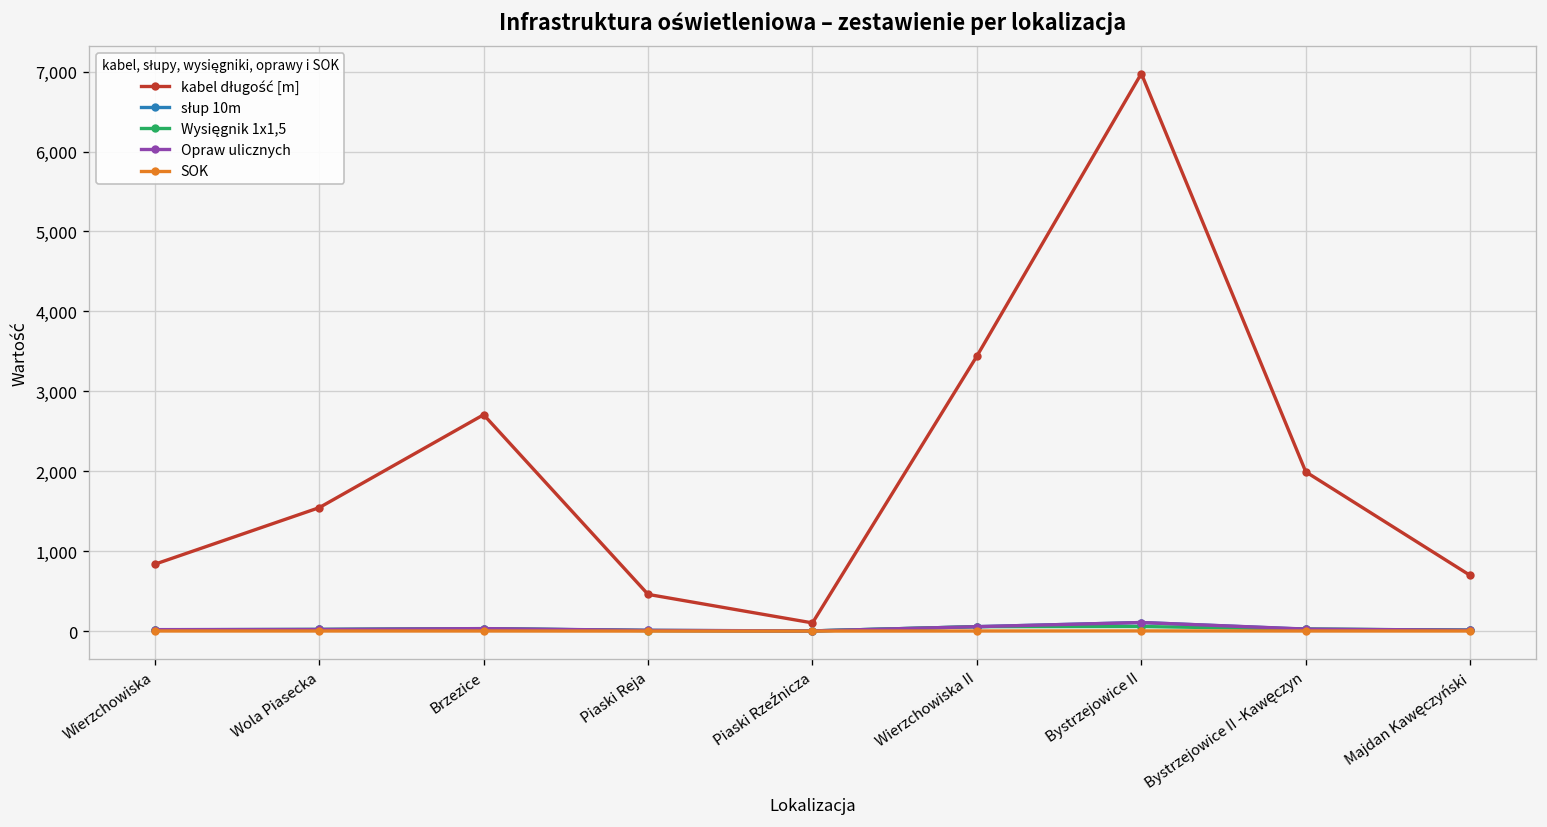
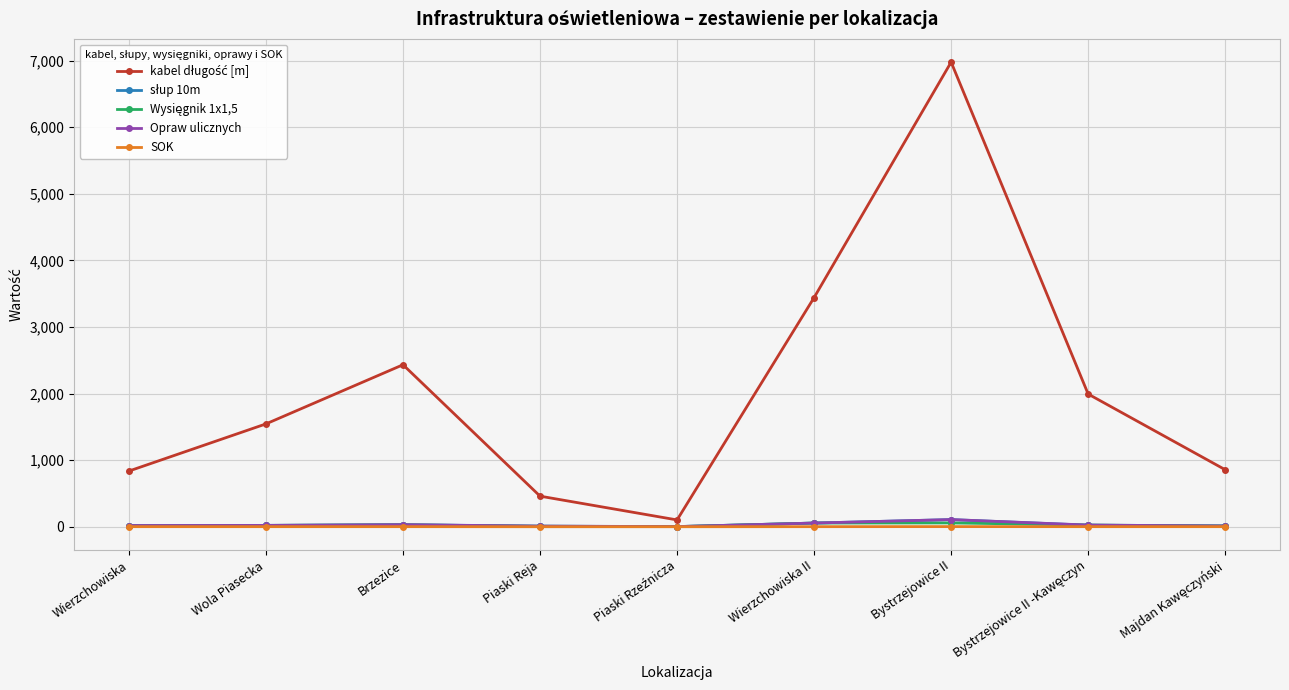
  {
    "kabel długość [m]": {
      "Wierzchowiska": "800",
      "Wola Piasecka": "1,500",
-     "Brzezice": "2,700",
+     "Brzezice": "2,400",
      "Piaski Reja": "500",
      "Piaski Rzeźnicza": "100",
      "Wierzchowiska II": "3,400",
      "Bystrzejowice II": "7,000",
      "Bystrzejowice II -Kawęczyn": "2,000",
-     "Majdan Kawęczyński": "700"
+     "Majdan Kawęczyński": "900"
    },
    "Opraw ulicznych": {
      "Bystrzejowice II": "100"
    },
    "Wysięgnik 1x1,5": {
      "Bystrzejowice II": "100"
    },
    "SOK": {
      "Wierzchowiska II": "0",
      "Bystrzejowice II": "0"
    }
  }
